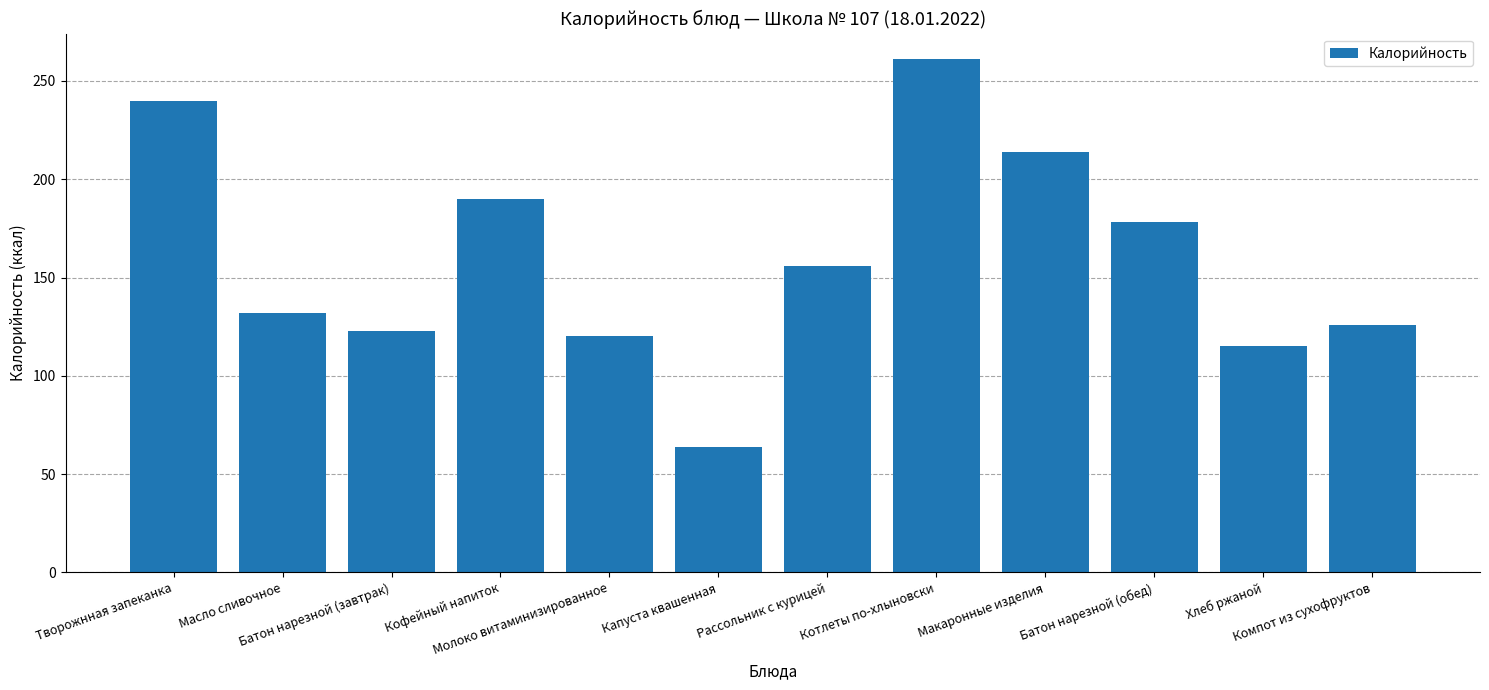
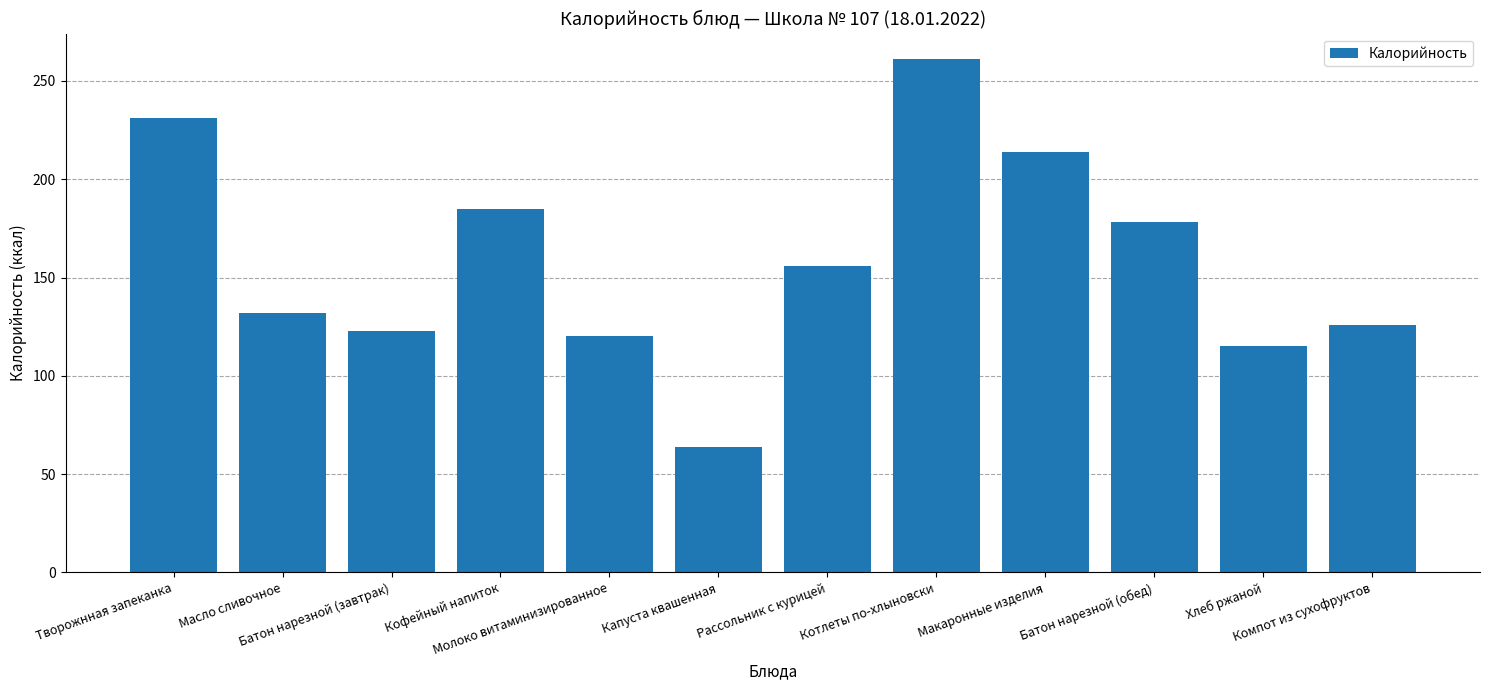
  {
-   "Творожнная запеканка": 240,
+   "Творожнная запеканка": 231,
    "Масло сливочное": 132,
    "Батон нарезной (завтрак)": 123,
-   "Кофейный напиток": 190,
+   "Кофейный напиток": 185,
    "Молоко витаминизированное": 120,
    "Капуста квашенная": 64,
    "Рассольник с курицей": 156,
    "Котлеты по-хлыновски": 261,
    "Макаронные изделия": 214,
    "Батон нарезной (обед)": 178,
    "Хлеб ржаной": 115,
    "Компот из сухофруктов": 126
  }
